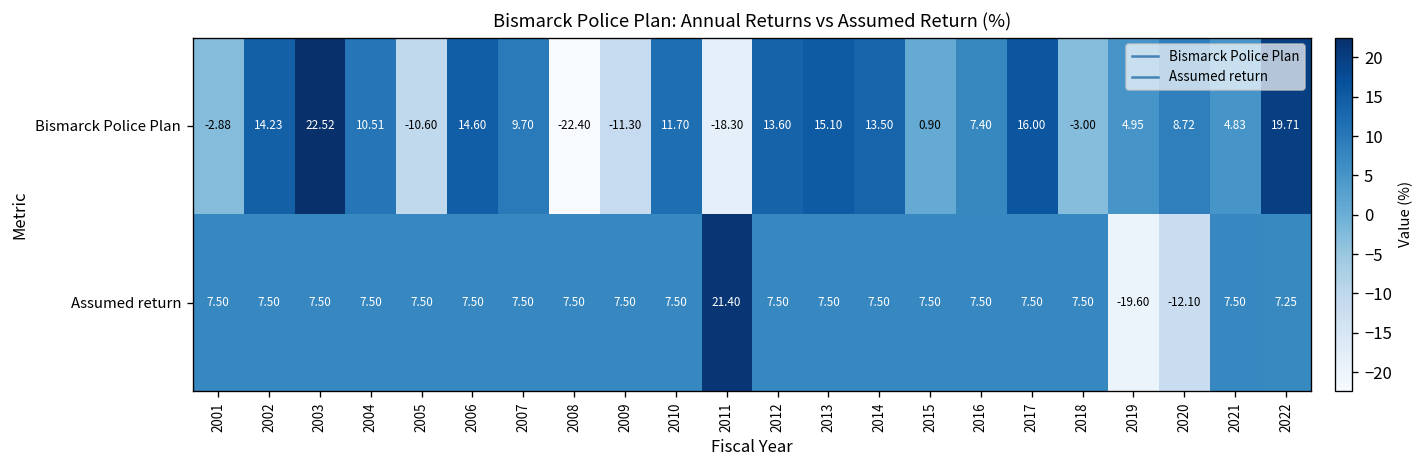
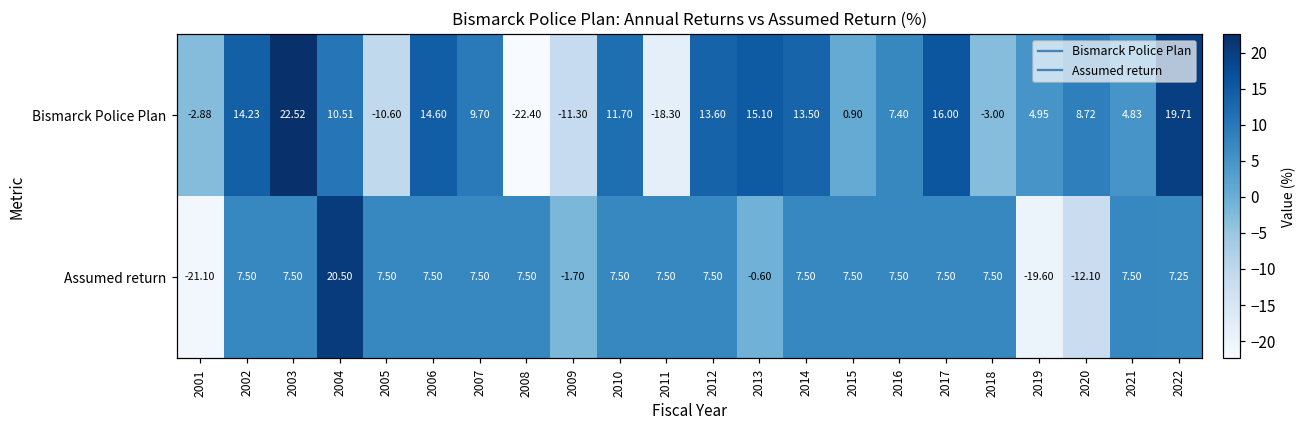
  {
    "Bismarck Police Plan": {
      "2001": -2.88,
      "2002": 14.23,
      "2003": 22.52,
      "2004": 10.51,
      "2005": -10.60,
      "2006": 14.60,
      "2007": 9.70,
      "2008": -22.40,
      "2009": -11.30,
      "2010": 11.70,
      "2011": -18.30,
      "2012": 13.60,
      "2013": 15.10,
      "2014": 13.50,
      "2015": 0.90,
      "2016": 7.40,
      "2017": 16.00,
      "2018": -3.00,
      "2019": 4.95,
      "2020": 8.72,
      "2021": 4.83,
      "2022": 19.71
    },
    "Assumed return": {
-     "2001": 7.50,
+     "2001": -21.10,
      "2002": 7.50,
      "2003": 7.50,
-     "2004": 7.50,
+     "2004": 20.50,
      "2005": 7.50,
      "2006": 7.50,
      "2007": 7.50,
      "2008": 7.50,
-     "2009": 7.50,
+     "2009": -1.70,
      "2010": 7.50,
-     "2011": 21.40,
+     "2011": 7.50,
      "2012": 7.50,
-     "2013": 7.50,
+     "2013": -0.60,
      "2014": 7.50,
      "2015": 7.50,
      "2016": 7.50,
      "2017": 7.50,
      "2018": 7.50,
      "2019": -19.60,
      "2020": -12.10,
      "2021": 7.50,
      "2022": 7.25
    }
  }
